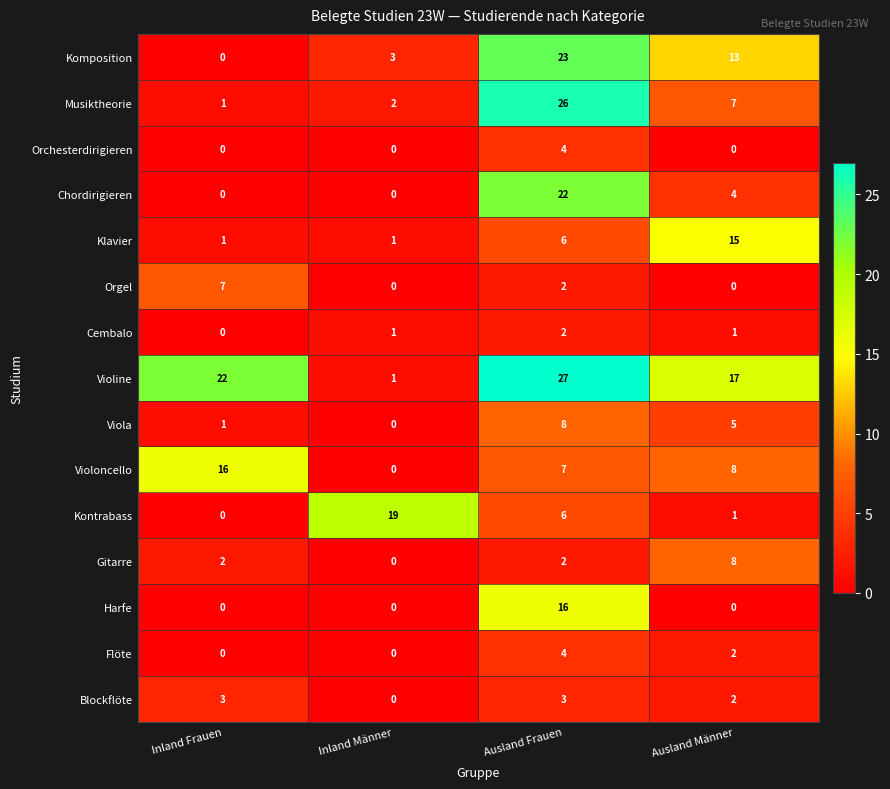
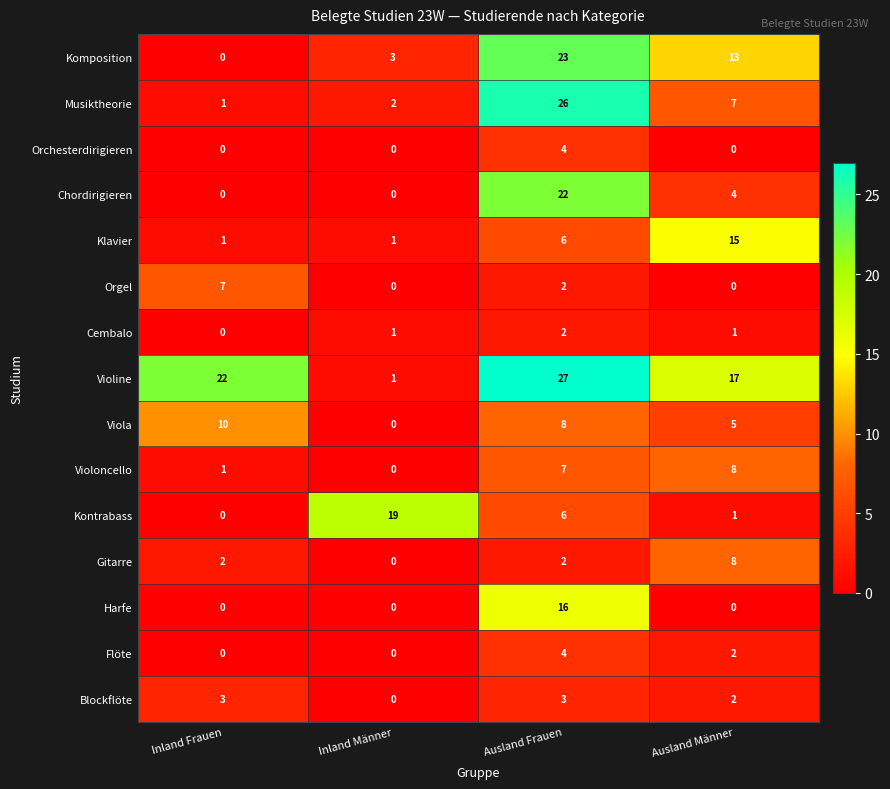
  {
    "Komposition": {
      "Inland Frauen": 0,
      "Inland Männer": 3,
      "Ausland Frauen": 23,
      "Ausland Männer": 13
    },
    "Musiktheorie": {
      "Inland Frauen": 1,
      "Inland Männer": 2,
      "Ausland Frauen": 26,
      "Ausland Männer": 7
    },
    "Orchesterdirigieren": {
      "Inland Frauen": 0,
      "Inland Männer": 0,
      "Ausland Frauen": 4,
      "Ausland Männer": 0
    },
    "Chordirigieren": {
      "Inland Frauen": 0,
      "Inland Männer": 0,
      "Ausland Frauen": 22,
      "Ausland Männer": 4
    },
    "Klavier": {
      "Inland Frauen": 1,
      "Inland Männer": 1,
      "Ausland Frauen": 6,
      "Ausland Männer": 15
    },
    "Orgel": {
      "Inland Frauen": 7,
      "Inland Männer": 0,
      "Ausland Frauen": 2,
      "Ausland Männer": 0
    },
    "Cembalo": {
      "Inland Frauen": 0,
      "Inland Männer": 1,
      "Ausland Frauen": 2,
      "Ausland Männer": 1
    },
    "Violine": {
      "Inland Frauen": 22,
      "Inland Männer": 1,
      "Ausland Frauen": 27,
      "Ausland Männer": 17
    },
    "Viola": {
-     "Inland Frauen": 1,
+     "Inland Frauen": 10,
      "Inland Männer": 0,
      "Ausland Frauen": 8,
      "Ausland Männer": 5
    },
    "Violoncello": {
-     "Inland Frauen": 16,
+     "Inland Frauen": 1,
      "Inland Männer": 0,
      "Ausland Frauen": 7,
      "Ausland Männer": 8
    },
    "Kontrabass": {
      "Inland Frauen": 0,
      "Inland Männer": 19,
      "Ausland Frauen": 6,
      "Ausland Männer": 1
    },
    "Gitarre": {
      "Inland Frauen": 2,
      "Inland Männer": 0,
      "Ausland Frauen": 2,
      "Ausland Männer": 8
    },
    "Harfe": {
      "Inland Frauen": 0,
      "Inland Männer": 0,
      "Ausland Frauen": 16,
      "Ausland Männer": 0
    },
    "Flöte": {
      "Inland Frauen": 0,
      "Inland Männer": 0,
      "Ausland Frauen": 4,
      "Ausland Männer": 2
    },
    "Blockflöte": {
      "Inland Frauen": 3,
      "Inland Männer": 0,
      "Ausland Frauen": 3,
      "Ausland Männer": 2
    }
  }
